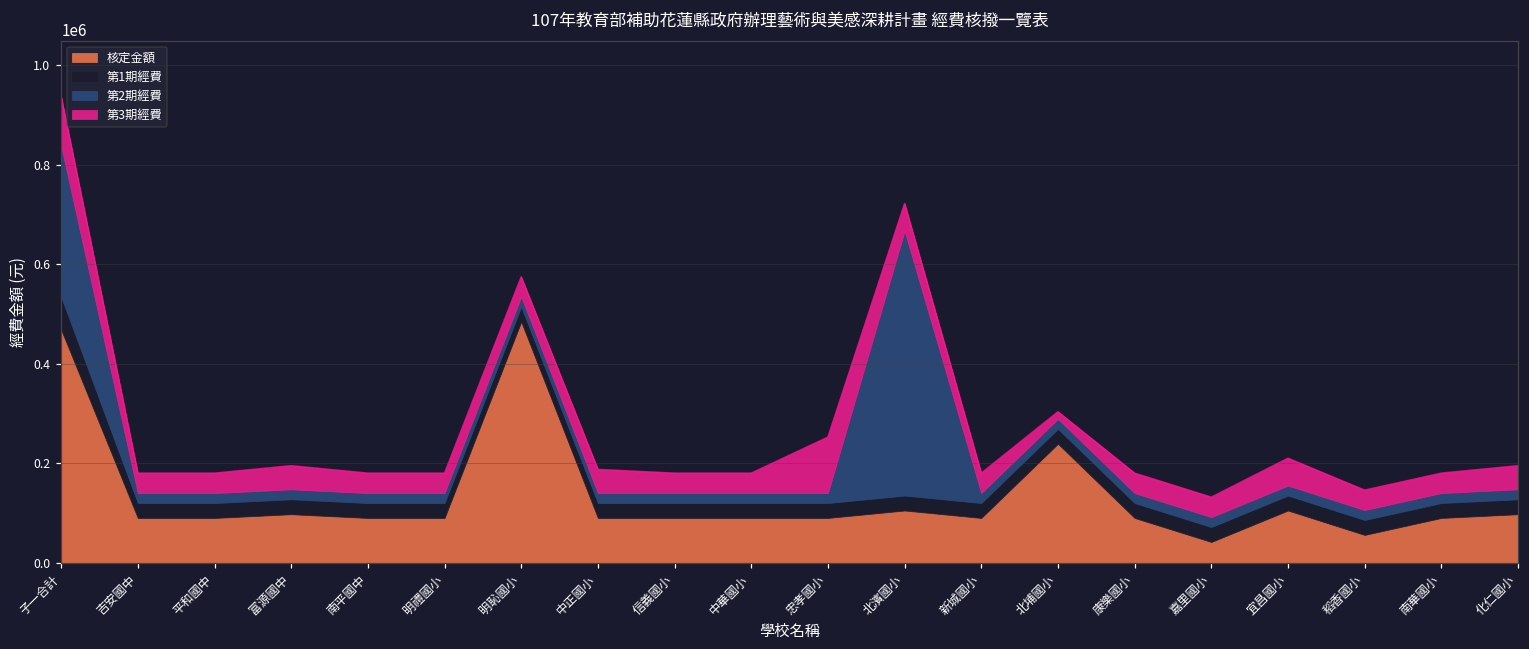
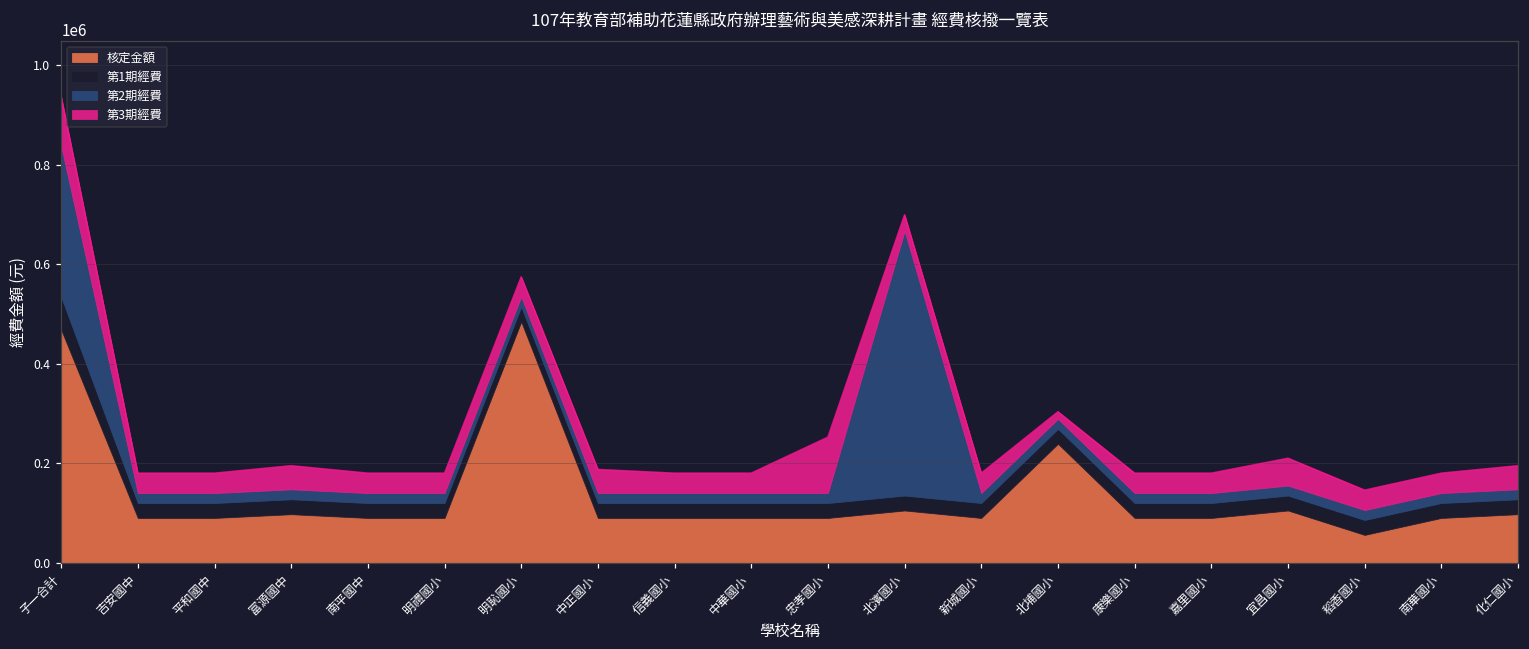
  {
    "核定金額": {
-     "嘉里國小": 40000
+     "嘉里國小": 90000
    },
    "第1期經費": {
      "子一合計": 70000,
      "吉安國中": 30000,
      "平和國中": 30000,
      "富源國中": 30000,
      "南平國中": 30000,
      "明禮國小": 30000,
      "明恥國小": 30000,
      "中正國小": 30000,
      "信義國小": 30000,
      "中華國小": 30000,
      "忠孝國小": 30000,
      "北濱國小": 30000,
      "新城國小": 30000,
      "北埔國小": 30000,
      "康樂國小": 30000,
      "嘉里國小": 30000,
      "宜昌國小": 30000,
      "稻香國小": 30000,
      "南華國小": 30000,
      "化仁國小": 30000
    },
    "第2期經費": {
      "子一合計": 300000,
      "吉安國中": 20000,
      "平和國中": 20000,
      "富源國中": 20000,
      "南平國中": 20000,
      "明禮國小": 20000,
      "明恥國小": 20000,
      "中正國小": 20000,
      "信義國小": 20000,
      "中華國小": 20000,
      "忠孝國小": 20000,
      "北濱國小": 530000,
      "新城國小": 20000,
      "北埔國小": 20000,
      "康樂國小": 20000,
      "嘉里國小": 20000,
      "宜昌國小": 20000,
      "稻香國小": 20000,
      "南華國小": 20000,
      "化仁國小": 20000
    },
    "第3期經費": {
      "子一合計": 100000,
      "吉安國中": 40000,
      "平和國中": 40000,
      "富源國中": 50000,
      "南平國中": 40000,
      "明禮國小": 40000,
      "明恥國小": 40000,
      "中正國小": 50000,
      "信義國小": 40000,
      "中華國小": 40000,
      "忠孝國小": 110000,
-     "北濱國小": 60000,
+     "北濱國小": 30000,
      "新城國小": 40000,
      "北埔國小": 10000,
      "康樂國小": 40000,
      "嘉里國小": 40000,
      "宜昌國小": 60000,
      "稻香國小": 40000,
      "南華國小": 40000,
      "化仁國小": 50000
    }
  }
